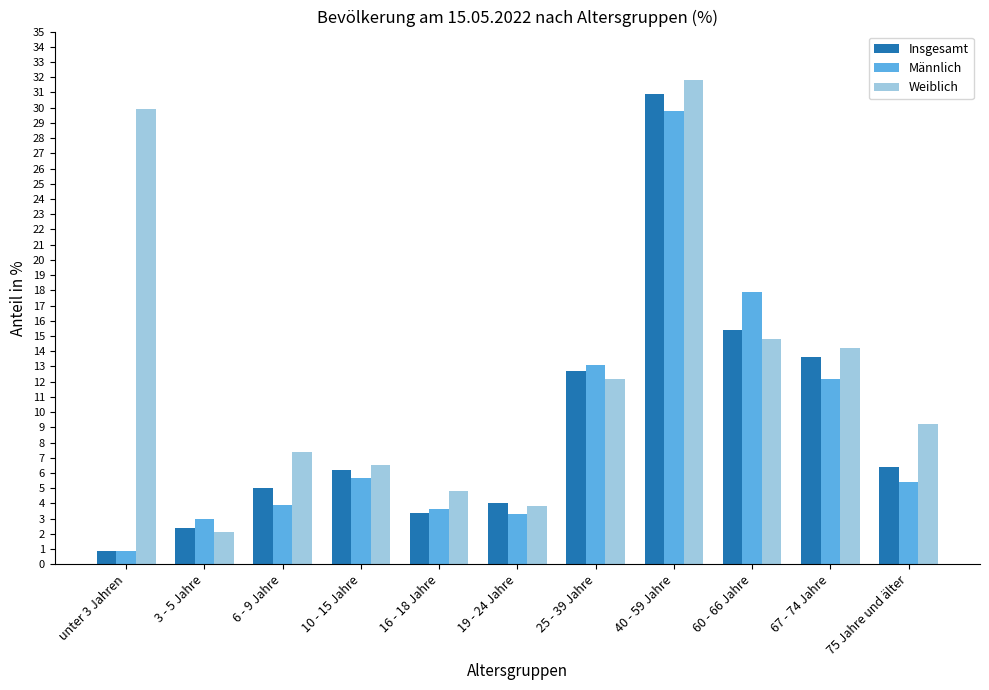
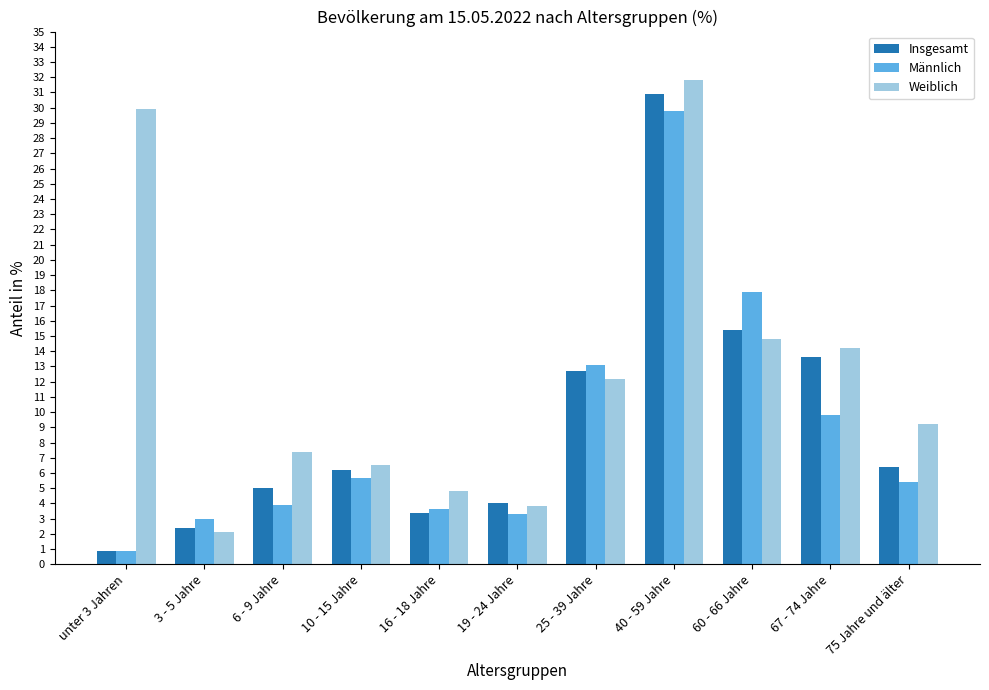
  {
    "Insgesamt": {
      "unter 3 Jahren": 0.9,
      "3 - 5 Jahre": 2.4,
      "6 - 9 Jahre": 5.0,
      "10 - 15 Jahre": 6.2,
      "16 - 18 Jahre": 3.4,
      "19 - 24 Jahre": 4.0,
      "25 - 39 Jahre": 12.7,
      "40 - 59 Jahre": 30.9,
      "60 - 66 Jahre": 15.4,
      "67 - 74 Jahre": 13.6,
      "75 Jahre und älter": 6.4
    },
    "Männlich": {
      "unter 3 Jahren": 0.9,
      "3 - 5 Jahre": 3.0,
      "6 - 9 Jahre": 3.9,
      "10 - 15 Jahre": 5.7,
      "16 - 18 Jahre": 3.6,
      "19 - 24 Jahre": 3.3,
      "25 - 39 Jahre": 13.1,
      "40 - 59 Jahre": 29.8,
      "60 - 66 Jahre": 17.9,
-     "67 - 74 Jahre": 12.2,
+     "67 - 74 Jahre": 9.8,
      "75 Jahre und älter": 5.4
    },
    "Weiblich": {
      "unter 3 Jahren": 29.9,
      "3 - 5 Jahre": 2.1,
      "6 - 9 Jahre": 7.4,
      "10 - 15 Jahre": 6.5,
      "16 - 18 Jahre": 4.8,
      "19 - 24 Jahre": 3.8,
      "25 - 39 Jahre": 12.2,
      "40 - 59 Jahre": 31.8,
      "60 - 66 Jahre": 14.8,
      "67 - 74 Jahre": 14.2,
      "75 Jahre und älter": 9.2
    }
  }
